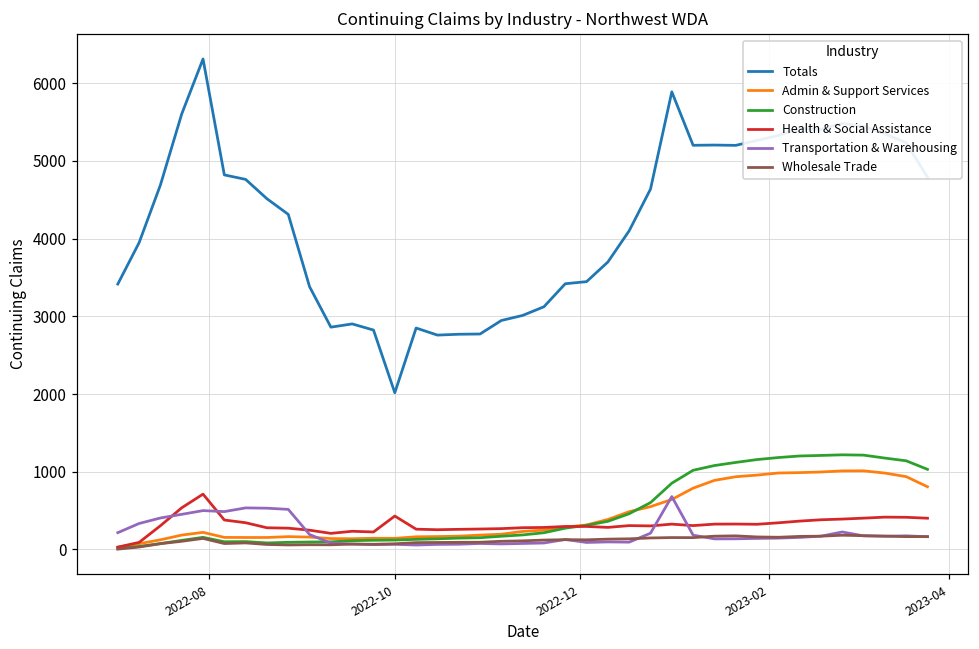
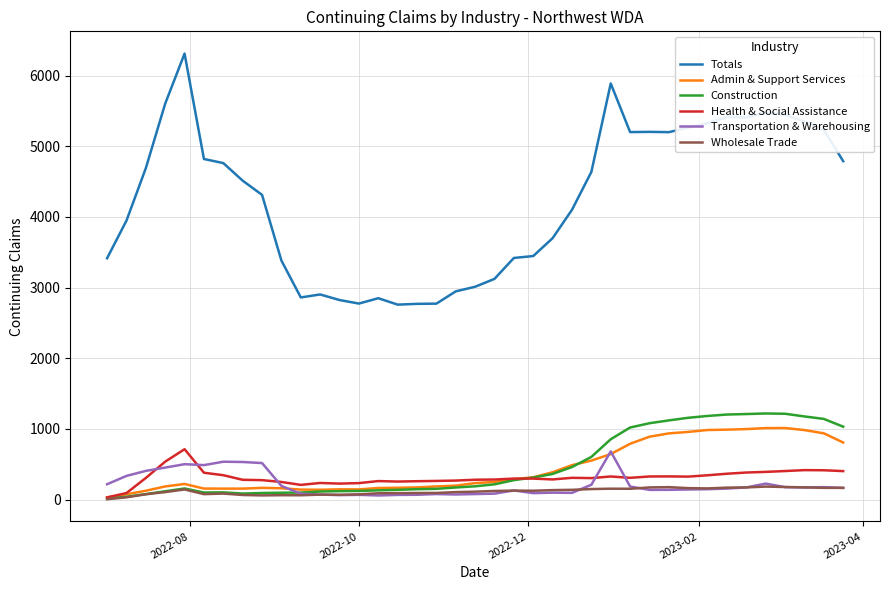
  {
    "Totals": {
-     "2022-10": 2000
+     "2022-10": 2800
    },
    "Health & Social Assistance": {
-     "2022-10": 400
+     "2022-10": 200
    }
  }
